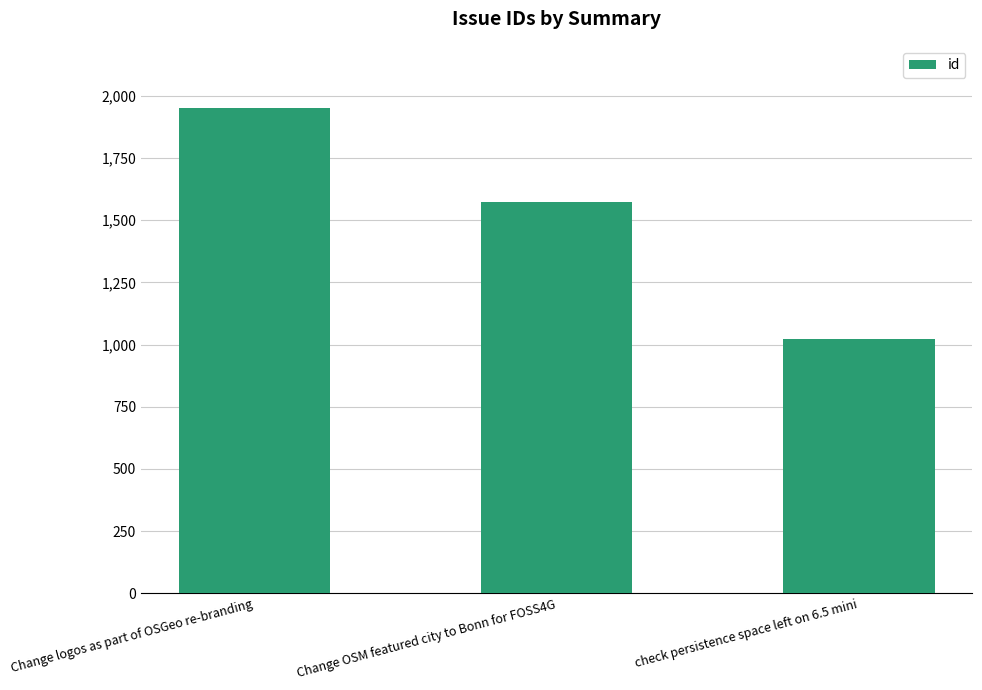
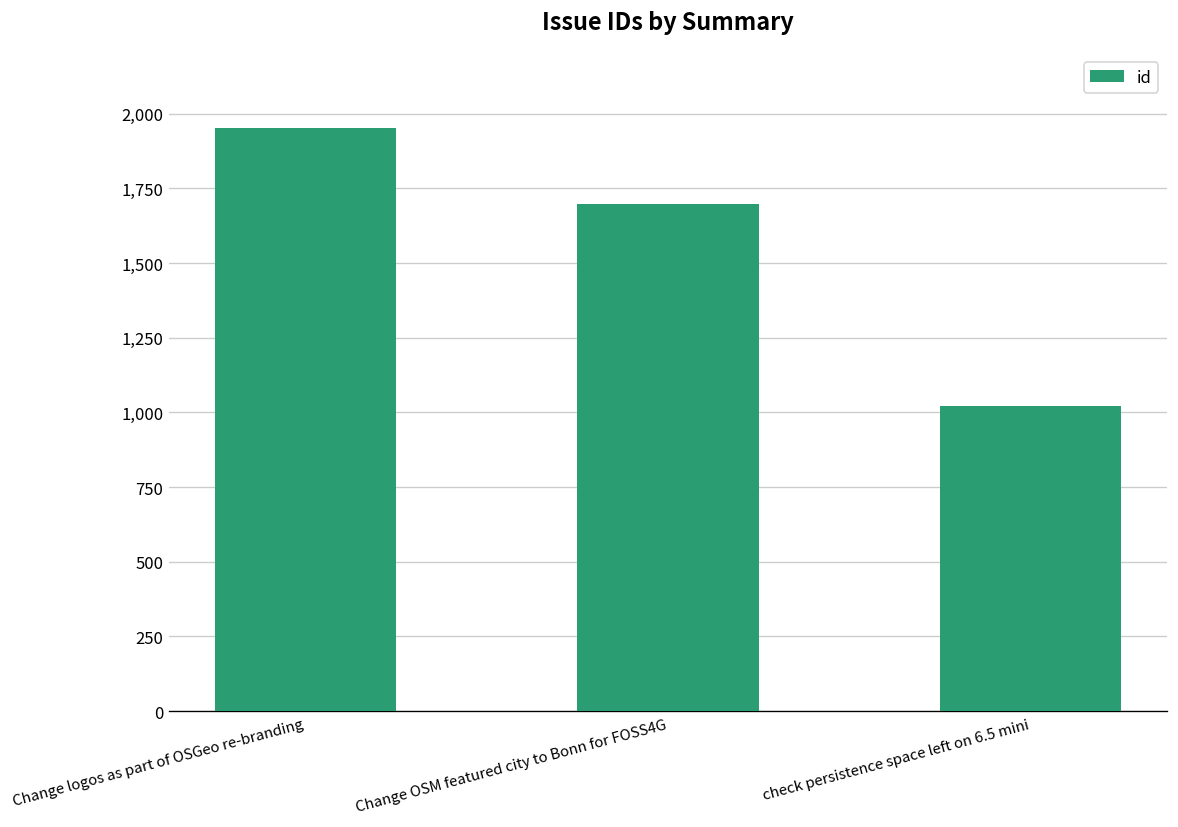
  {
    "Change logos as part of OSGeo re-branding": "1,950",
-   "Change OSM featured city to Bonn for FOSS4G": "1,570",
+   "Change OSM featured city to Bonn for FOSS4G": "1,700",
    "check persistence space left on 6.5 mini": "1,020"
  }
